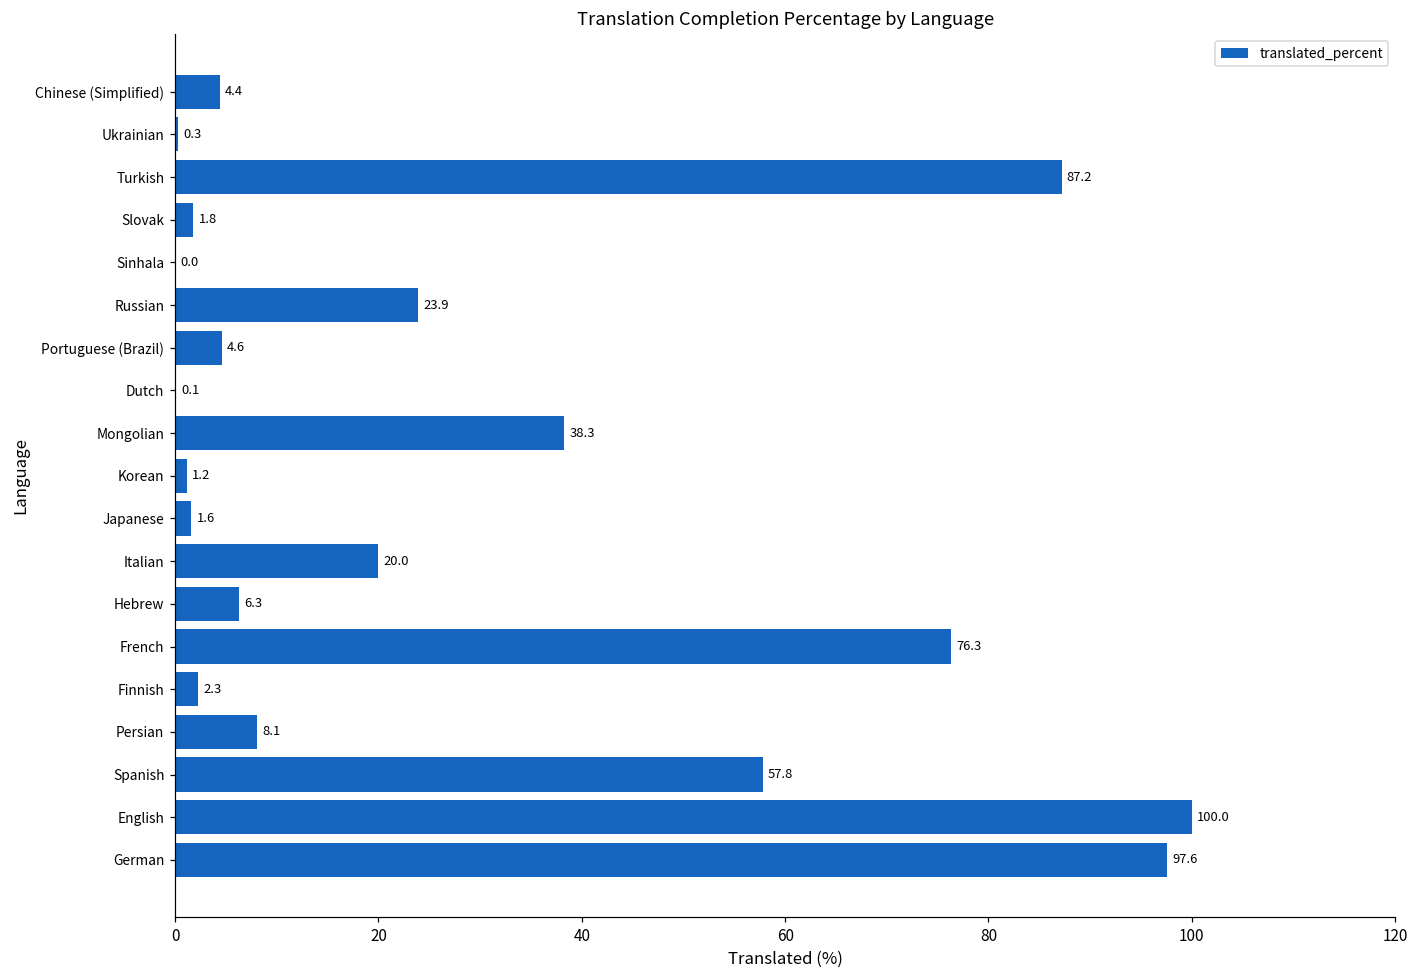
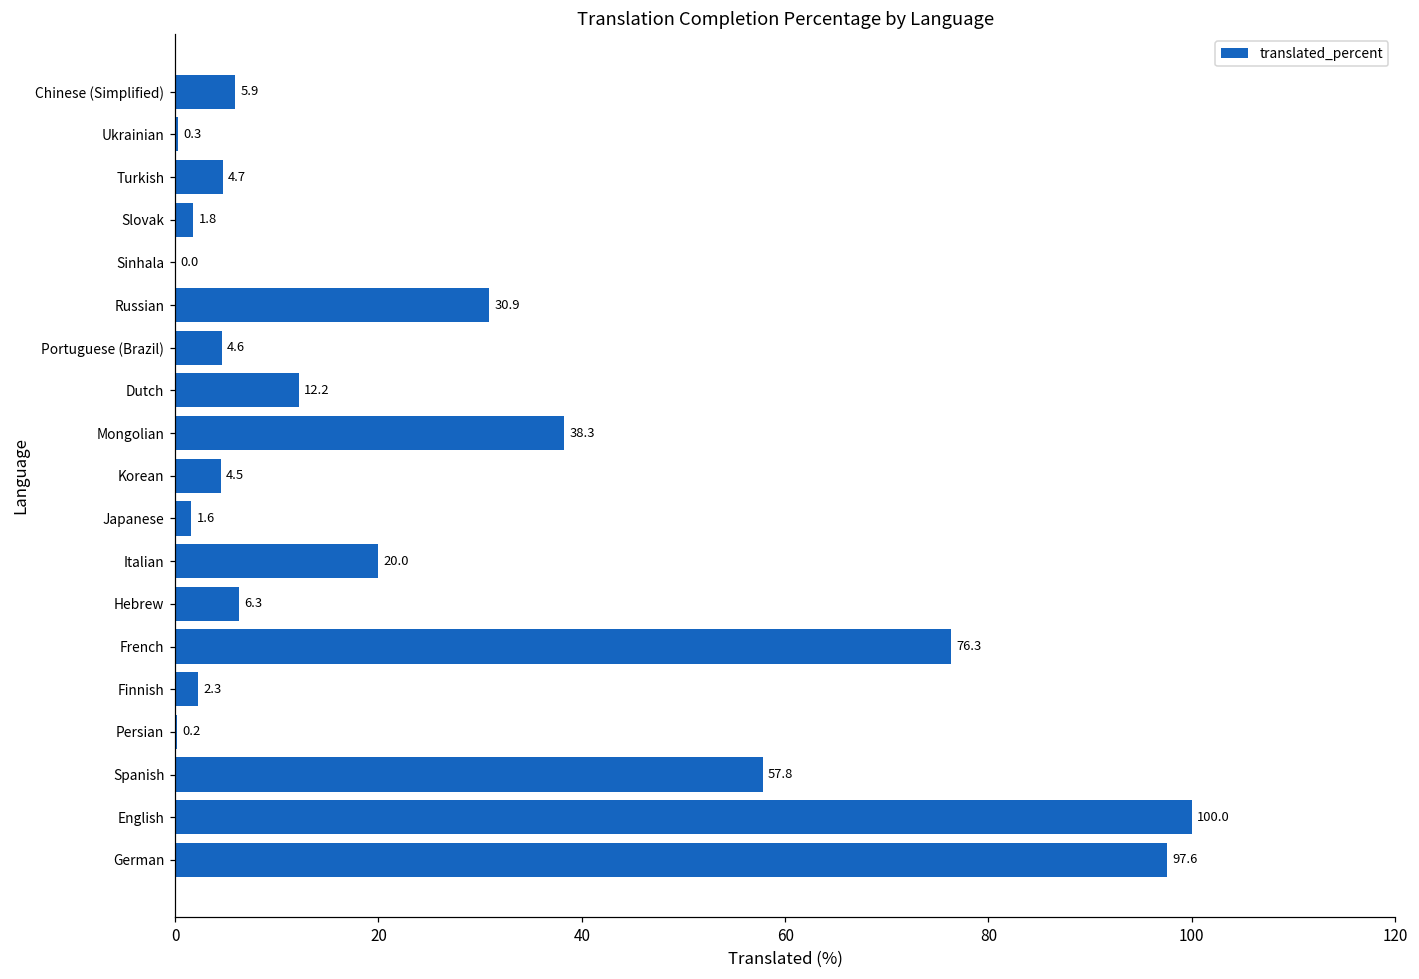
  {
-   "Chinese (Simplified)": 4.4,
+   "Chinese (Simplified)": 5.9,
    "Ukrainian": 0.3,
-   "Turkish": 87.2,
+   "Turkish": 4.7,
    "Slovak": 1.8,
    "Sinhala": 0.0,
-   "Russian": 23.9,
+   "Russian": 30.9,
    "Portuguese (Brazil)": 4.6,
-   "Dutch": 0.1,
+   "Dutch": 12.2,
    "Mongolian": 38.3,
-   "Korean": 1.2,
+   "Korean": 4.5,
    "Japanese": 1.6,
    "Italian": 20.0,
    "Hebrew": 6.3,
    "French": 76.3,
    "Finnish": 2.3,
-   "Persian": 8.1,
+   "Persian": 0.2,
    "Spanish": 57.8,
    "English": 100.0,
    "German": 97.6
  }
